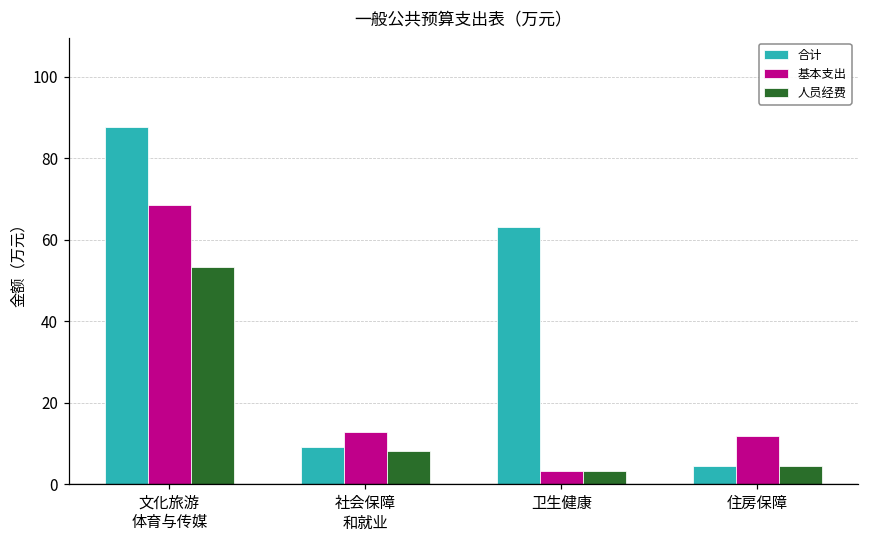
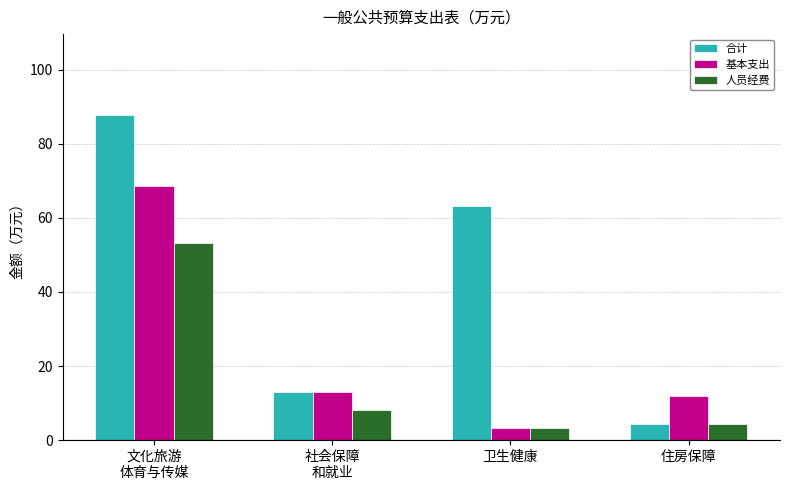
  {
    "合计": {
      "文化旅游 体育与传媒": 88,
-     "社会保障 和就业": 9,
+     "社会保障 和就业": 13,
      "卫生健康": 63,
      "住房保障": 4
    },
    "基本支出": {
      "文化旅游 体育与传媒": 69,
      "社会保障 和就业": 13,
      "卫生健康": 3,
      "住房保障": 12
    },
    "人员经费": {
      "文化旅游 体育与传媒": 53,
      "社会保障 和就业": 8,
      "卫生健康": 3,
      "住房保障": 4
    }
  }
